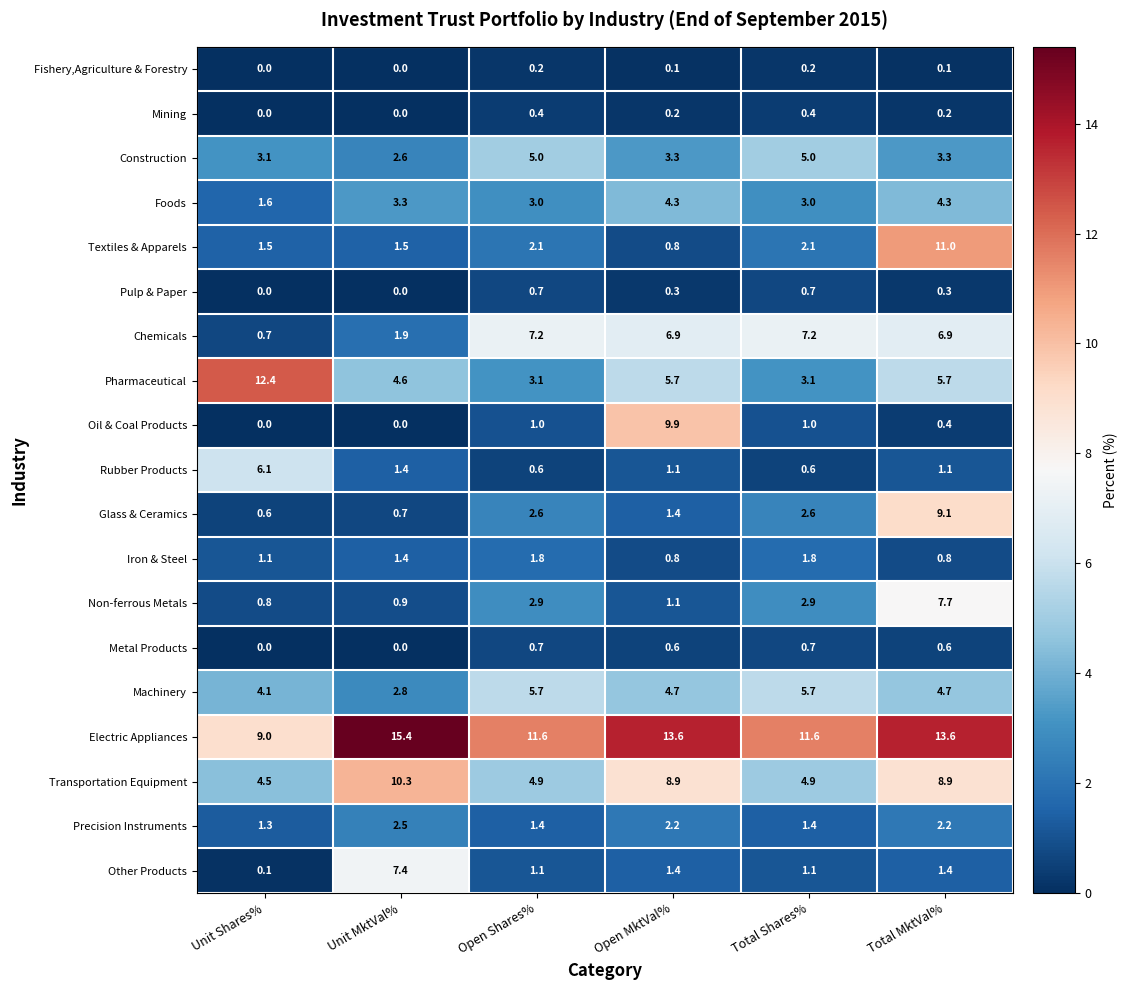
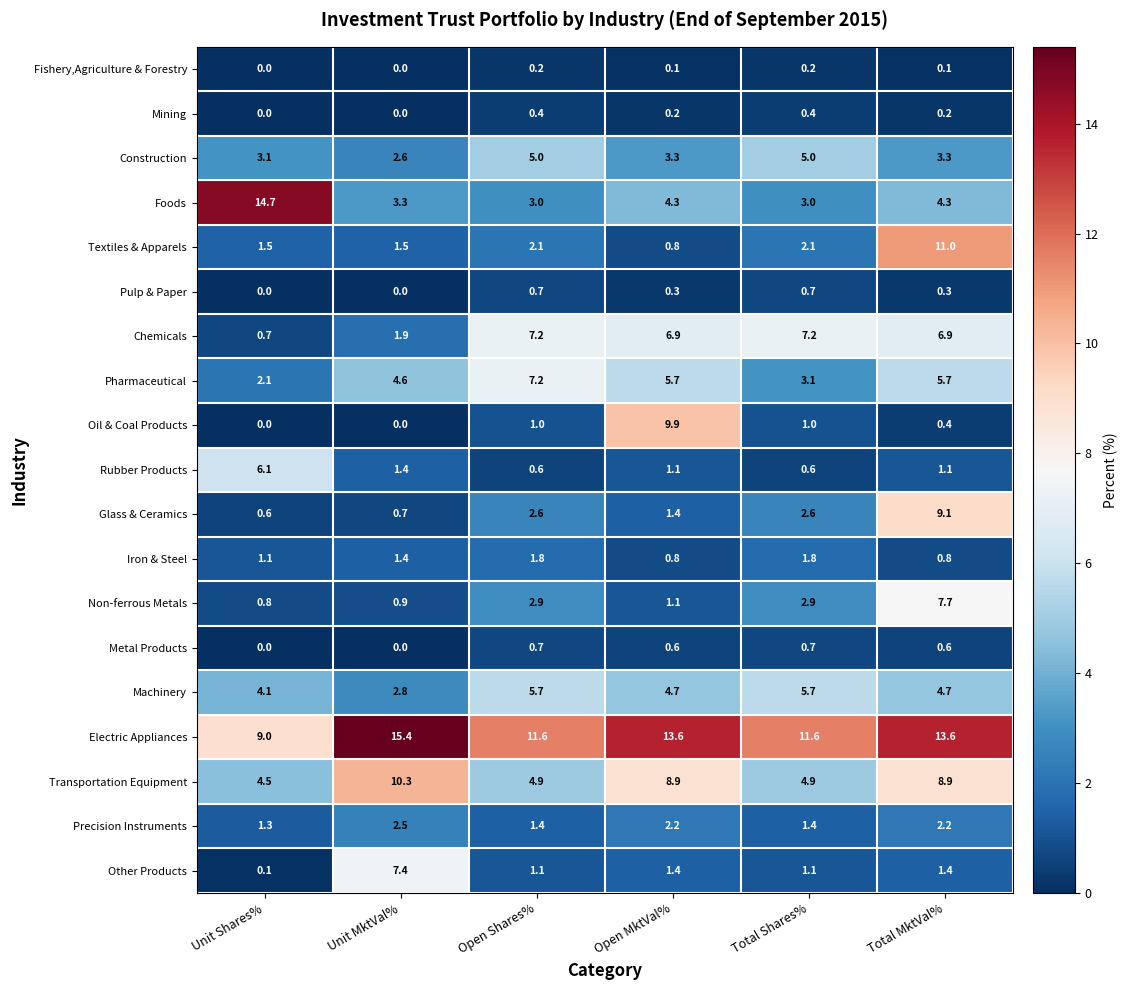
  {
    "Fishery,Agriculture & Forestry": {
      "Unit Shares%": 0.0,
      "Unit MktVal%": 0.0,
      "Open Shares%": 0.2,
      "Open MktVal%": 0.1,
      "Total Shares%": 0.2,
      "Total MktVal%": 0.1
    },
    "Mining": {
      "Unit Shares%": 0.0,
      "Unit MktVal%": 0.0,
      "Open Shares%": 0.4,
      "Open MktVal%": 0.2,
      "Total Shares%": 0.4,
      "Total MktVal%": 0.2
    },
    "Construction": {
      "Unit Shares%": 3.1,
      "Unit MktVal%": 2.6,
      "Open Shares%": 5.0,
      "Open MktVal%": 3.3,
      "Total Shares%": 5.0,
      "Total MktVal%": 3.3
    },
    "Foods": {
-     "Unit Shares%": 1.6,
+     "Unit Shares%": 14.7,
      "Unit MktVal%": 3.3,
      "Open Shares%": 3.0,
      "Open MktVal%": 4.3,
      "Total Shares%": 3.0,
      "Total MktVal%": 4.3
    },
    "Textiles & Apparels": {
      "Unit Shares%": 1.5,
      "Unit MktVal%": 1.5,
      "Open Shares%": 2.1,
      "Open MktVal%": 0.8,
      "Total Shares%": 2.1,
      "Total MktVal%": 11.0
    },
    "Pulp & Paper": {
      "Unit Shares%": 0.0,
      "Unit MktVal%": 0.0,
      "Open Shares%": 0.7,
      "Open MktVal%": 0.3,
      "Total Shares%": 0.7,
      "Total MktVal%": 0.3
    },
    "Chemicals": {
      "Unit Shares%": 0.7,
      "Unit MktVal%": 1.9,
      "Open Shares%": 7.2,
      "Open MktVal%": 6.9,
      "Total Shares%": 7.2,
      "Total MktVal%": 6.9
    },
    "Pharmaceutical": {
-     "Unit Shares%": 12.4,
+     "Unit Shares%": 2.1,
      "Unit MktVal%": 4.6,
-     "Open Shares%": 3.1,
+     "Open Shares%": 7.2,
      "Open MktVal%": 5.7,
      "Total Shares%": 3.1,
      "Total MktVal%": 5.7
    },
    "Oil & Coal Products": {
      "Unit Shares%": 0.0,
      "Unit MktVal%": 0.0,
      "Open Shares%": 1.0,
      "Open MktVal%": 9.9,
      "Total Shares%": 1.0,
      "Total MktVal%": 0.4
    },
    "Rubber Products": {
      "Unit Shares%": 6.1,
      "Unit MktVal%": 1.4,
      "Open Shares%": 0.6,
      "Open MktVal%": 1.1,
      "Total Shares%": 0.6,
      "Total MktVal%": 1.1
    },
    "Glass & Ceramics": {
      "Unit Shares%": 0.6,
      "Unit MktVal%": 0.7,
      "Open Shares%": 2.6,
      "Open MktVal%": 1.4,
      "Total Shares%": 2.6,
      "Total MktVal%": 9.1
    },
    "Iron & Steel": {
      "Unit Shares%": 1.1,
      "Unit MktVal%": 1.4,
      "Open Shares%": 1.8,
      "Open MktVal%": 0.8,
      "Total Shares%": 1.8,
      "Total MktVal%": 0.8
    },
    "Non-ferrous Metals": {
      "Unit Shares%": 0.8,
      "Unit MktVal%": 0.9,
      "Open Shares%": 2.9,
      "Open MktVal%": 1.1,
      "Total Shares%": 2.9,
      "Total MktVal%": 7.7
    },
    "Metal Products": {
      "Unit Shares%": 0.0,
      "Unit MktVal%": 0.0,
      "Open Shares%": 0.7,
      "Open MktVal%": 0.6,
      "Total Shares%": 0.7,
      "Total MktVal%": 0.6
    },
    "Machinery": {
      "Unit Shares%": 4.1,
      "Unit MktVal%": 2.8,
      "Open Shares%": 5.7,
      "Open MktVal%": 4.7,
      "Total Shares%": 5.7,
      "Total MktVal%": 4.7
    },
    "Electric Appliances": {
      "Unit Shares%": 9.0,
      "Unit MktVal%": 15.4,
      "Open Shares%": 11.6,
      "Open MktVal%": 13.6,
      "Total Shares%": 11.6,
      "Total MktVal%": 13.6
    },
    "Transportation Equipment": {
      "Unit Shares%": 4.5,
      "Unit MktVal%": 10.3,
      "Open Shares%": 4.9,
      "Open MktVal%": 8.9,
      "Total Shares%": 4.9,
      "Total MktVal%": 8.9
    },
    "Precision Instruments": {
      "Unit Shares%": 1.3,
      "Unit MktVal%": 2.5,
      "Open Shares%": 1.4,
      "Open MktVal%": 2.2,
      "Total Shares%": 1.4,
      "Total MktVal%": 2.2
    },
    "Other Products": {
      "Unit Shares%": 0.1,
      "Unit MktVal%": 7.4,
      "Open Shares%": 1.1,
      "Open MktVal%": 1.4,
      "Total Shares%": 1.1,
      "Total MktVal%": 1.4
    }
  }
